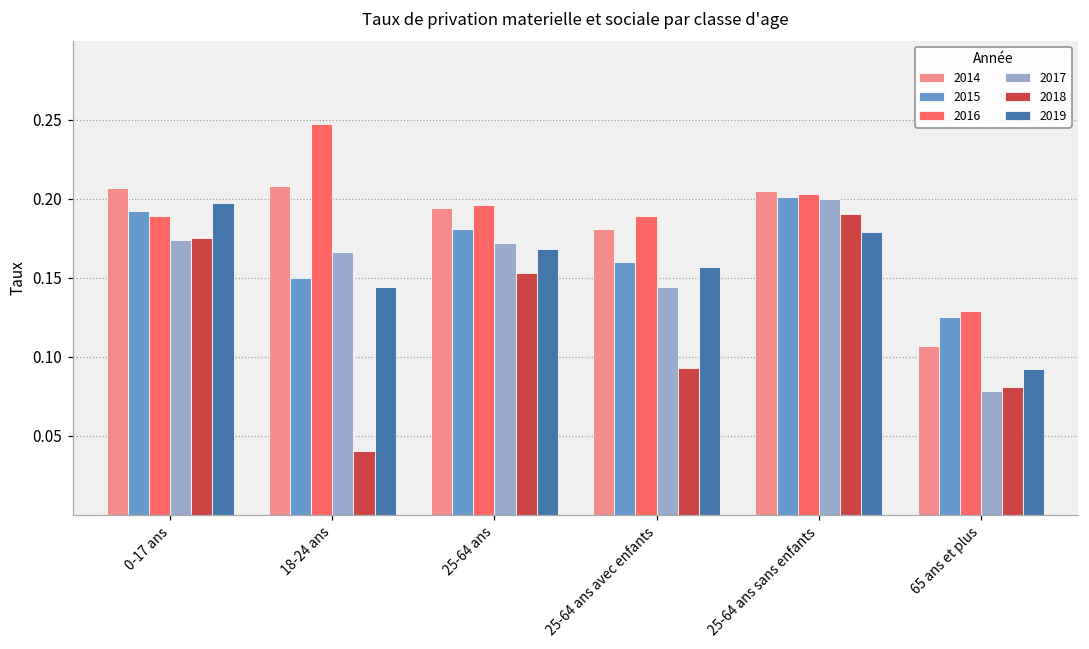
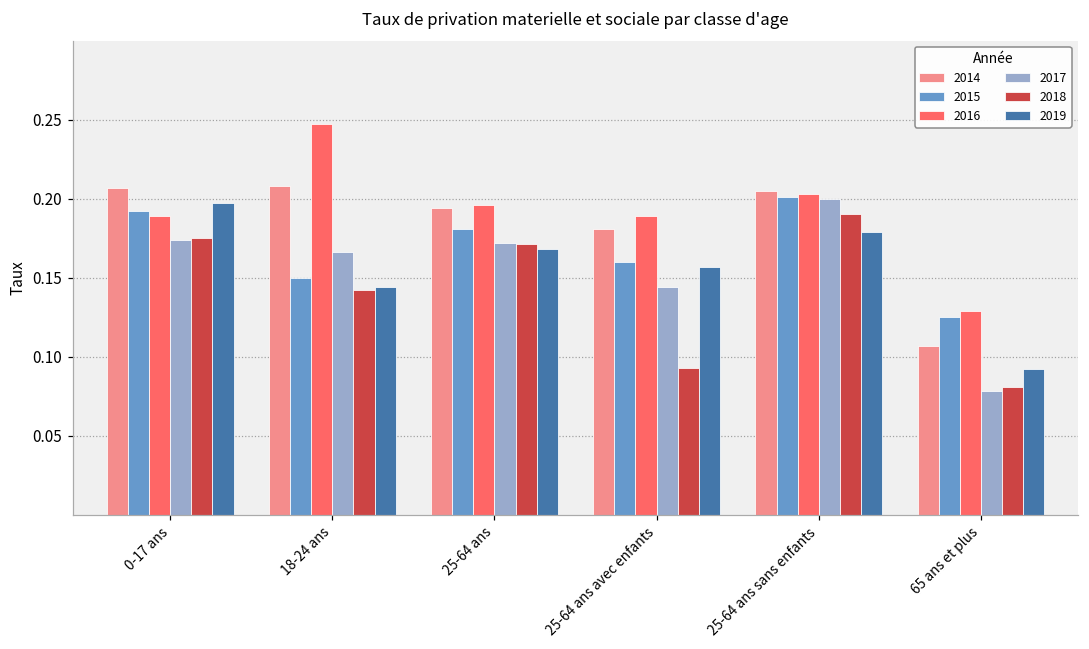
  {
    "2018": {
      "0-17 ans": 0.175,
-     "18-24 ans": 0.040,
-     "25-64 ans": 0.153,
+     "18-24 ans": 0.142,
+     "25-64 ans": 0.171,
      "25-64 ans avec enfants": 0.093,
      "25-64 ans sans enfants": 0.190,
      "65 ans et plus": 0.081
    }
  }
